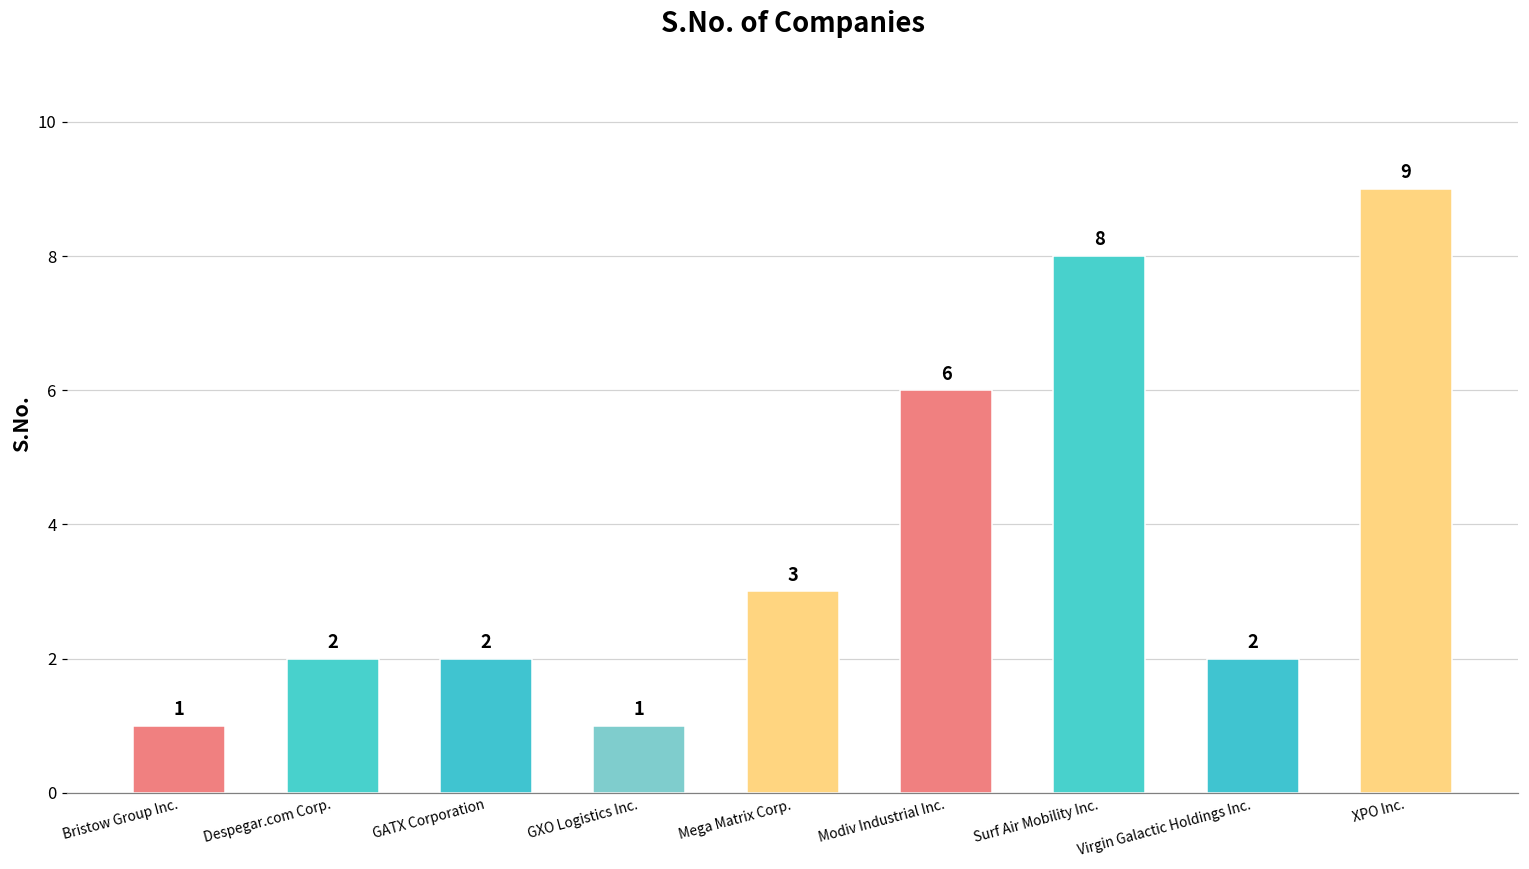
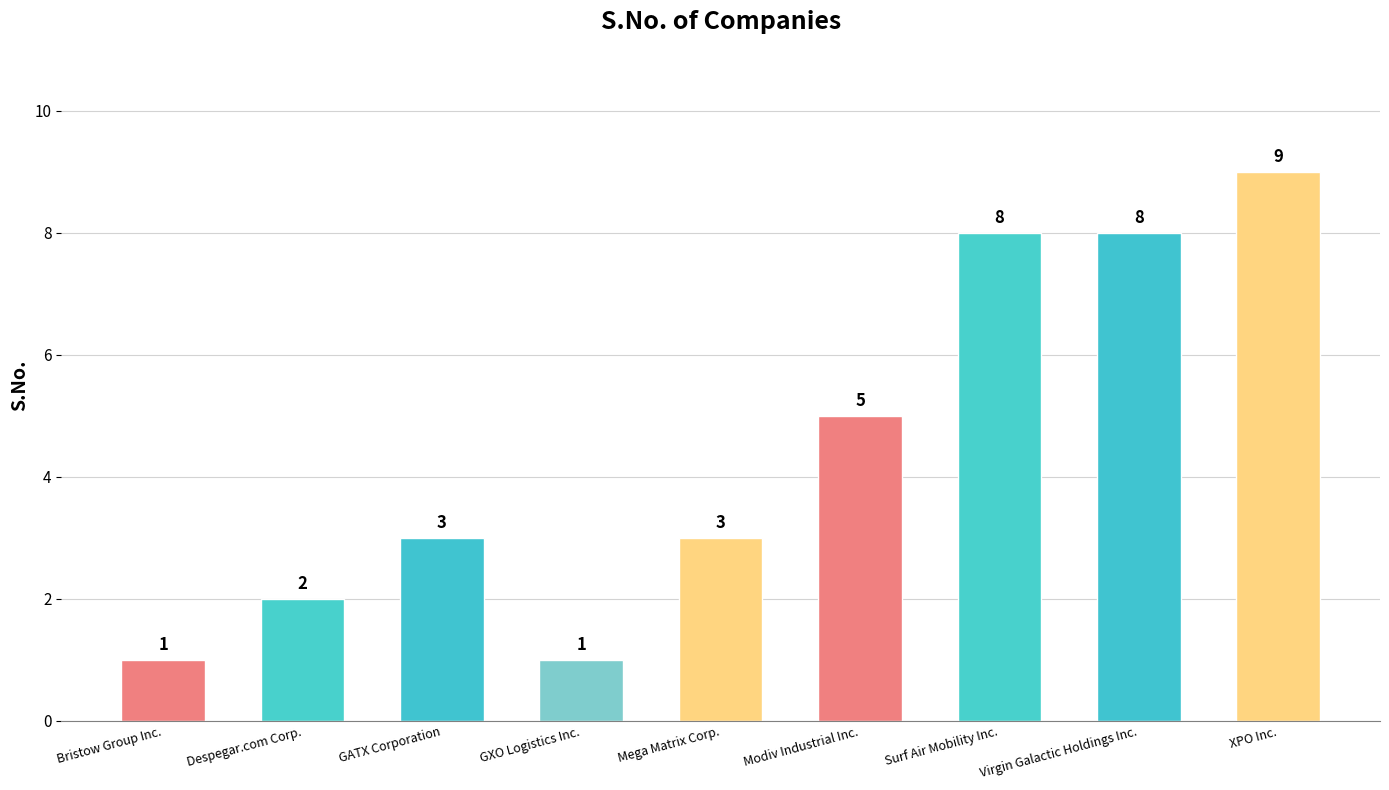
  {
    "Bristow Group Inc.": 1,
    "Despegar.com Corp.": 2,
-   "GATX Corporation": 2,
+   "GATX Corporation": 3,
    "GXO Logistics Inc.": 1,
    "Mega Matrix Corp.": 3,
-   "Modiv Industrial Inc.": 6,
+   "Modiv Industrial Inc.": 5,
    "Surf Air Mobility Inc.": 8,
-   "Virgin Galactic Holdings Inc.": 2,
+   "Virgin Galactic Holdings Inc.": 8,
    "XPO Inc.": 9
  }
